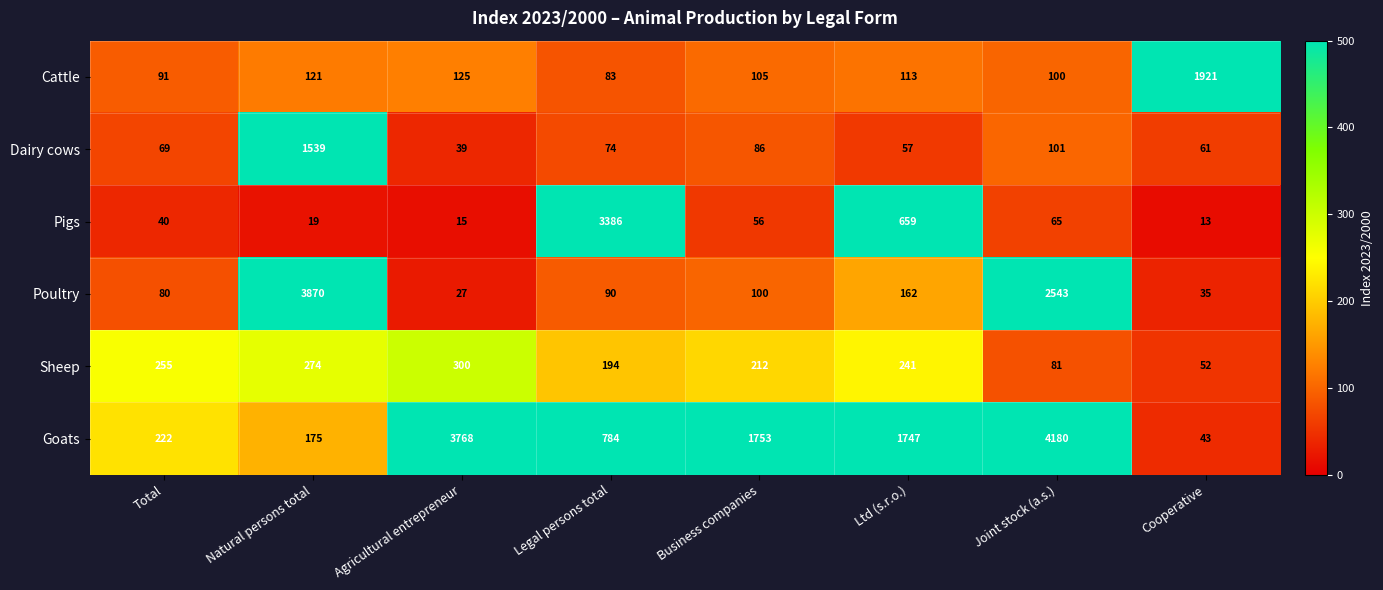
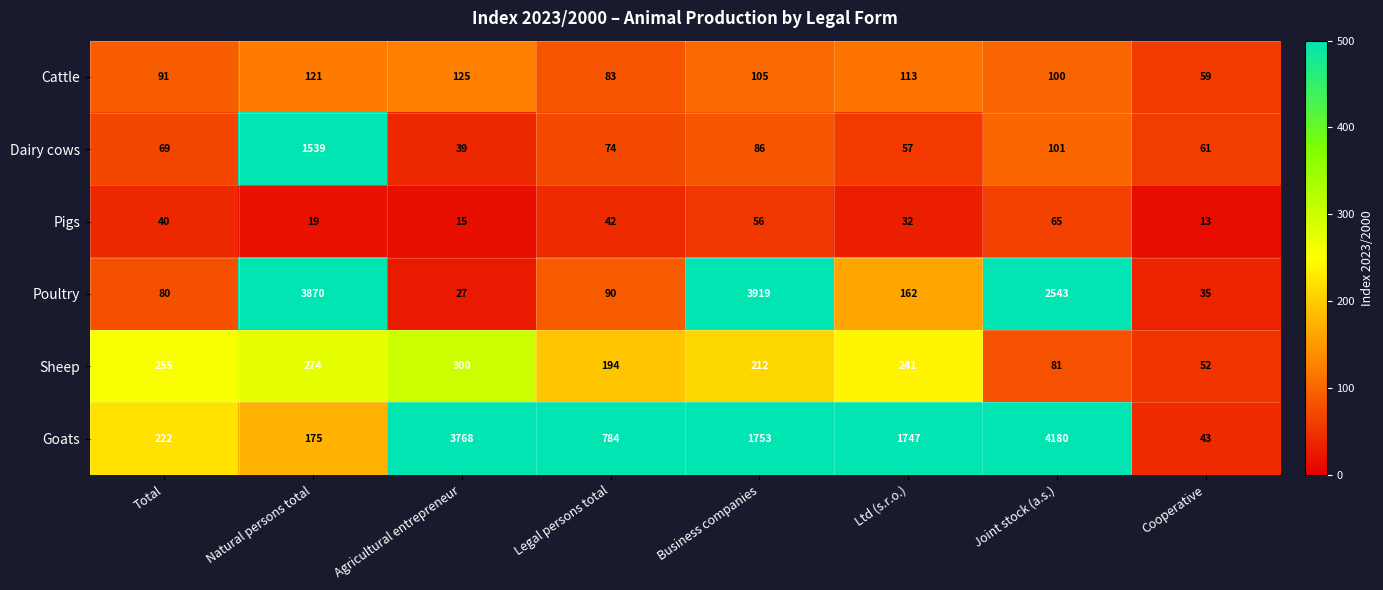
  {
    "Cattle": {
      "Total": 91,
      "Natural persons total": 121,
      "Agricultural entrepreneur": 125,
      "Legal persons total": 83,
      "Business companies": 105,
      "Ltd (s.r.o.)": 113,
      "Joint stock (a.s.)": 100,
-     "Cooperative": 1921
+     "Cooperative": 59
    },
    "Dairy cows": {
      "Total": 69,
      "Natural persons total": 1539,
      "Agricultural entrepreneur": 39,
      "Legal persons total": 74,
      "Business companies": 86,
      "Ltd (s.r.o.)": 57,
      "Joint stock (a.s.)": 101,
      "Cooperative": 61
    },
    "Pigs": {
      "Total": 40,
      "Natural persons total": 19,
      "Agricultural entrepreneur": 15,
-     "Legal persons total": 3386,
+     "Legal persons total": 42,
      "Business companies": 56,
-     "Ltd (s.r.o.)": 659,
+     "Ltd (s.r.o.)": 32,
      "Joint stock (a.s.)": 65,
      "Cooperative": 13
    },
    "Poultry": {
      "Total": 80,
      "Natural persons total": 3870,
      "Agricultural entrepreneur": 27,
      "Legal persons total": 90,
-     "Business companies": 100,
+     "Business companies": 3919,
      "Ltd (s.r.o.)": 162,
      "Joint stock (a.s.)": 2543,
      "Cooperative": 35
    },
    "Sheep": {
      "Total": 255,
      "Natural persons total": 274,
      "Agricultural entrepreneur": 300,
      "Legal persons total": 194,
      "Business companies": 212,
      "Ltd (s.r.o.)": 241,
      "Joint stock (a.s.)": 81,
      "Cooperative": 52
    },
    "Goats": {
      "Total": 222,
      "Natural persons total": 175,
      "Agricultural entrepreneur": 3768,
      "Legal persons total": 784,
      "Business companies": 1753,
      "Ltd (s.r.o.)": 1747,
      "Joint stock (a.s.)": 4180,
      "Cooperative": 43
    }
  }
